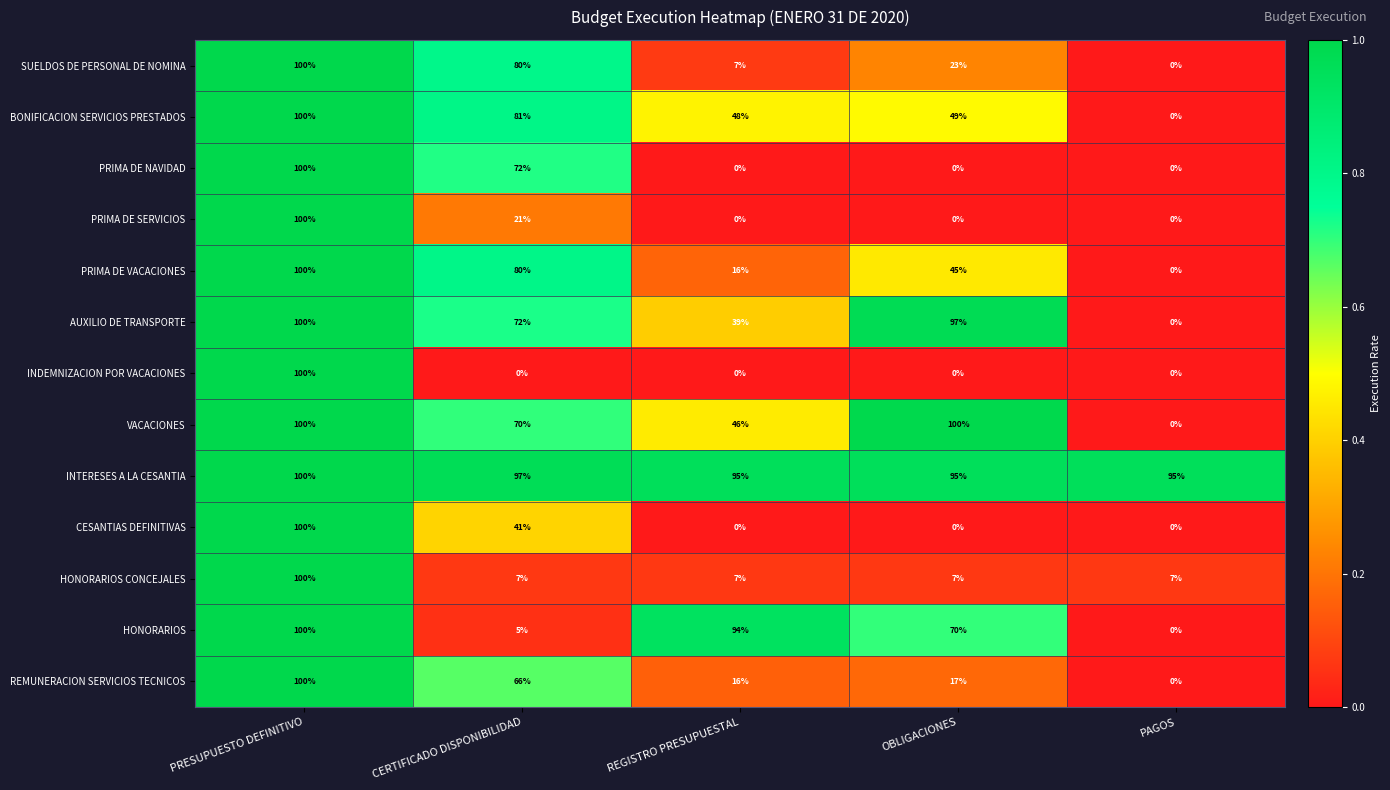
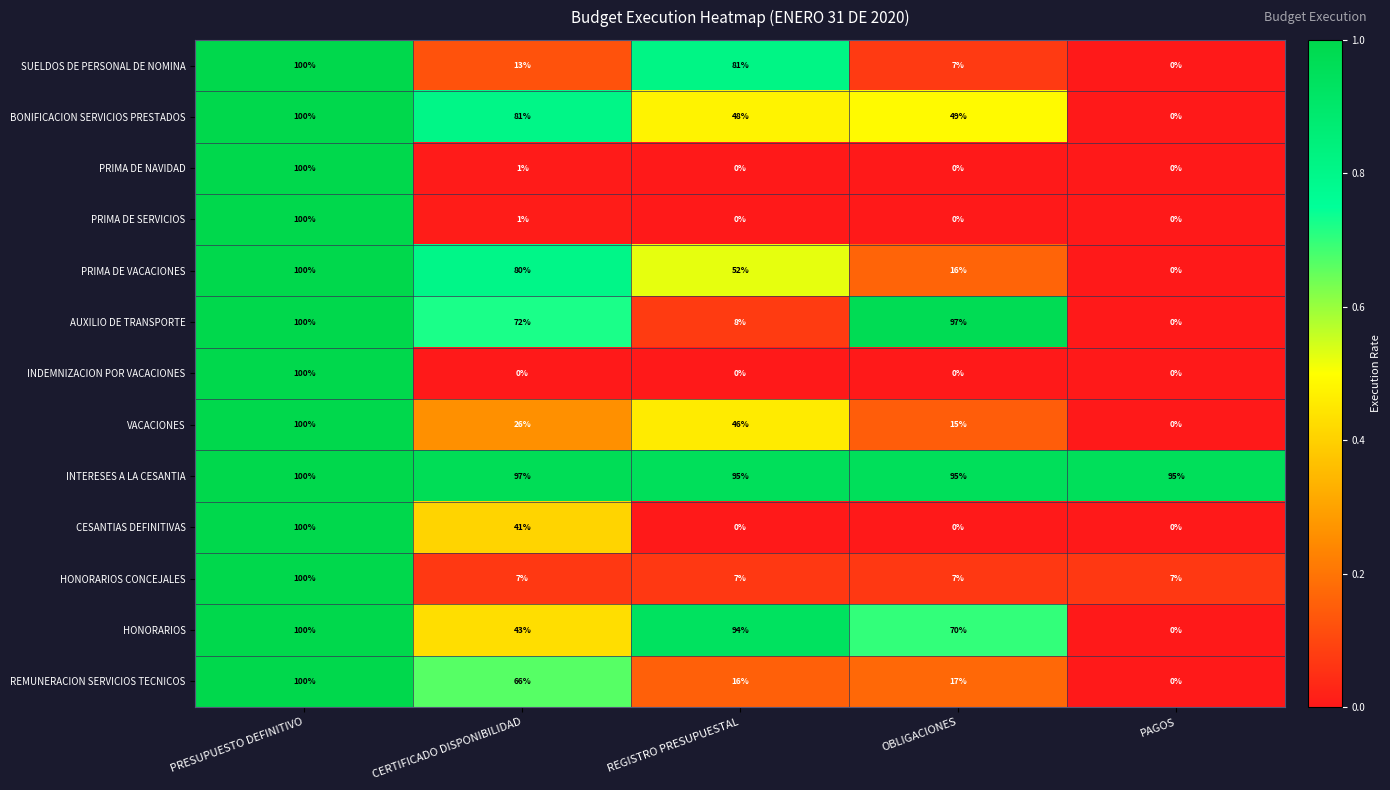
  {
    "SUELDOS DE PERSONAL DE NOMINA": {
      "PRESUPUESTO DEFINITIVO": "100%",
-     "CERTIFICADO DISPONIBILIDAD": "80%",
-     "REGISTRO PRESUPUESTAL": "7%",
-     "OBLIGACIONES": "23%",
+     "CERTIFICADO DISPONIBILIDAD": "13%",
+     "REGISTRO PRESUPUESTAL": "81%",
+     "OBLIGACIONES": "7%",
      "PAGOS": "0%"
    },
    "BONIFICACION SERVICIOS PRESTADOS": {
      "PRESUPUESTO DEFINITIVO": "100%",
      "CERTIFICADO DISPONIBILIDAD": "81%",
      "REGISTRO PRESUPUESTAL": "48%",
      "OBLIGACIONES": "49%",
      "PAGOS": "0%"
    },
    "PRIMA DE NAVIDAD": {
      "PRESUPUESTO DEFINITIVO": "100%",
-     "CERTIFICADO DISPONIBILIDAD": "72%",
+     "CERTIFICADO DISPONIBILIDAD": "1%",
      "REGISTRO PRESUPUESTAL": "0%",
      "OBLIGACIONES": "0%",
      "PAGOS": "0%"
    },
    "PRIMA DE SERVICIOS": {
      "PRESUPUESTO DEFINITIVO": "100%",
-     "CERTIFICADO DISPONIBILIDAD": "21%",
+     "CERTIFICADO DISPONIBILIDAD": "1%",
      "REGISTRO PRESUPUESTAL": "0%",
      "OBLIGACIONES": "0%",
      "PAGOS": "0%"
    },
    "PRIMA DE VACACIONES": {
      "PRESUPUESTO DEFINITIVO": "100%",
      "CERTIFICADO DISPONIBILIDAD": "80%",
-     "REGISTRO PRESUPUESTAL": "16%",
-     "OBLIGACIONES": "45%",
+     "REGISTRO PRESUPUESTAL": "52%",
+     "OBLIGACIONES": "16%",
      "PAGOS": "0%"
    },
    "AUXILIO DE TRANSPORTE": {
      "PRESUPUESTO DEFINITIVO": "100%",
      "CERTIFICADO DISPONIBILIDAD": "72%",
-     "REGISTRO PRESUPUESTAL": "39%",
+     "REGISTRO PRESUPUESTAL": "8%",
      "OBLIGACIONES": "97%",
      "PAGOS": "0%"
    },
    "INDEMNIZACION POR VACACIONES": {
      "PRESUPUESTO DEFINITIVO": "100%",
      "CERTIFICADO DISPONIBILIDAD": "0%",
      "REGISTRO PRESUPUESTAL": "0%",
      "OBLIGACIONES": "0%",
      "PAGOS": "0%"
    },
    "VACACIONES": {
      "PRESUPUESTO DEFINITIVO": "100%",
-     "CERTIFICADO DISPONIBILIDAD": "70%",
+     "CERTIFICADO DISPONIBILIDAD": "26%",
      "REGISTRO PRESUPUESTAL": "46%",
-     "OBLIGACIONES": "100%",
+     "OBLIGACIONES": "15%",
      "PAGOS": "0%"
    },
    "INTERESES A LA CESANTIA": {
      "PRESUPUESTO DEFINITIVO": "100%",
      "CERTIFICADO DISPONIBILIDAD": "97%",
      "REGISTRO PRESUPUESTAL": "95%",
      "OBLIGACIONES": "95%",
      "PAGOS": "95%"
    },
    "CESANTIAS DEFINITIVAS": {
      "PRESUPUESTO DEFINITIVO": "100%",
      "CERTIFICADO DISPONIBILIDAD": "41%",
      "REGISTRO PRESUPUESTAL": "0%",
      "OBLIGACIONES": "0%",
      "PAGOS": "0%"
    },
    "HONORARIOS CONCEJALES": {
      "PRESUPUESTO DEFINITIVO": "100%",
      "CERTIFICADO DISPONIBILIDAD": "7%",
      "REGISTRO PRESUPUESTAL": "7%",
      "OBLIGACIONES": "7%",
      "PAGOS": "7%"
    },
    "HONORARIOS": {
      "PRESUPUESTO DEFINITIVO": "100%",
-     "CERTIFICADO DISPONIBILIDAD": "5%",
+     "CERTIFICADO DISPONIBILIDAD": "43%",
      "REGISTRO PRESUPUESTAL": "94%",
      "OBLIGACIONES": "70%",
      "PAGOS": "0%"
    },
    "REMUNERACION SERVICIOS TECNICOS": {
      "PRESUPUESTO DEFINITIVO": "100%",
      "CERTIFICADO DISPONIBILIDAD": "66%",
      "REGISTRO PRESUPUESTAL": "16%",
      "OBLIGACIONES": "17%",
      "PAGOS": "0%"
    }
  }
